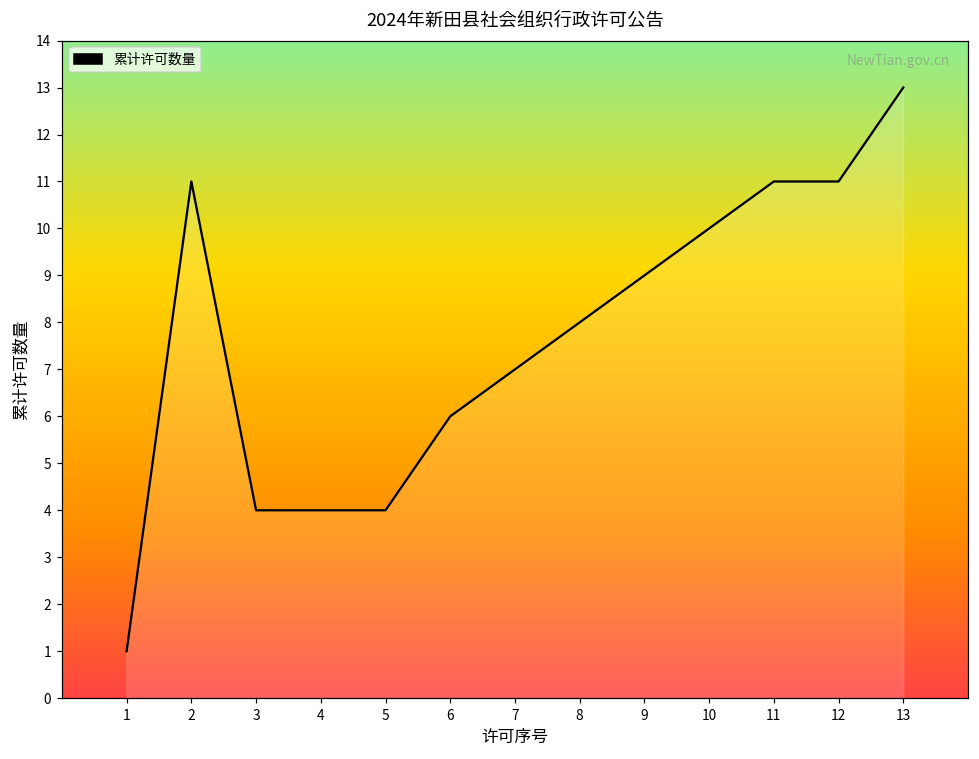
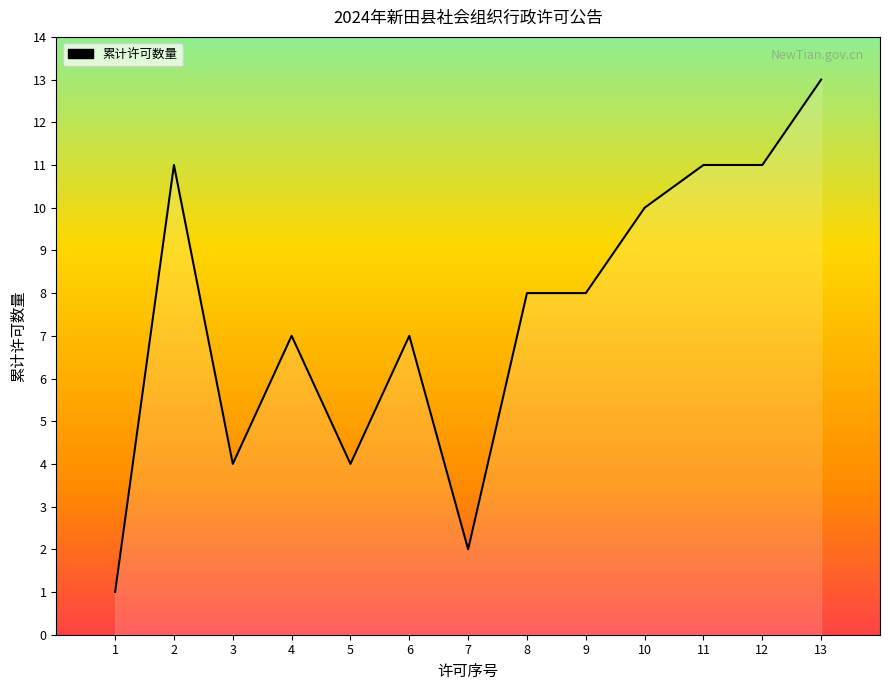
  {
    "1": 1,
    "2": 11,
    "3": 4,
-   "4": 4,
+   "4": 7,
    "5": 4,
-   "6": 6,
-   "7": 7,
+   "6": 7,
+   "7": 2,
    "8": 8,
-   "9": 9,
+   "9": 8,
    "10": 10,
    "11": 11,
    "12": 11,
    "13": 13
  }
